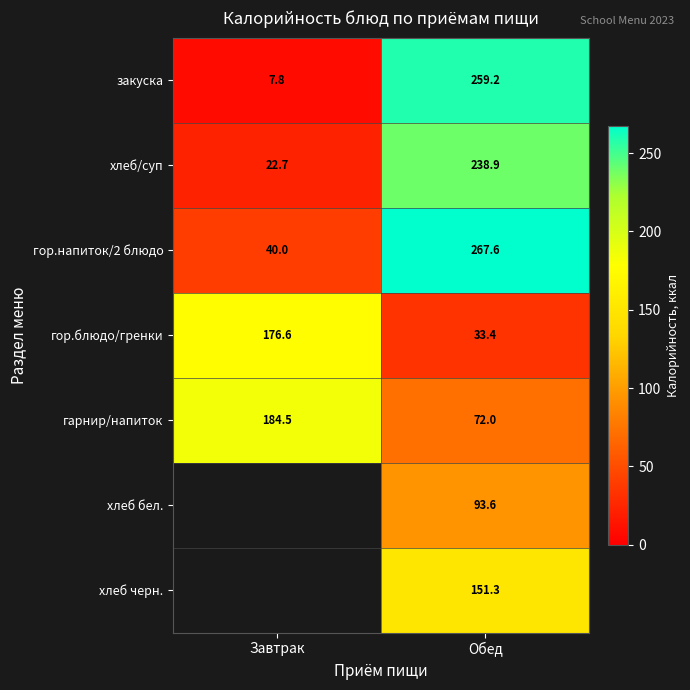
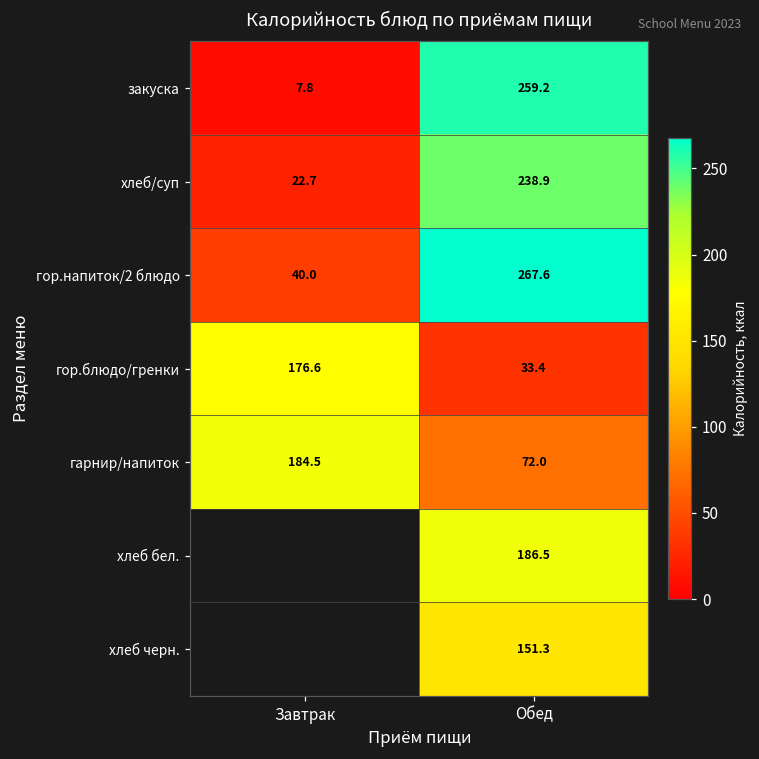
  {
    "закуска": {
      "Завтрак": 7.8,
      "Обед": 259.2
    },
    "хлеб/суп": {
      "Завтрак": 22.7,
      "Обед": 238.9
    },
    "гор.напиток/2 блюдо": {
      "Завтрак": 40.0,
      "Обед": 267.6
    },
    "гор.блюдо/гренки": {
      "Завтрак": 176.6,
      "Обед": 33.4
    },
    "гарнир/напиток": {
      "Завтрак": 184.5,
      "Обед": 72.0
    },
    "хлеб бел.": {
-     "Обед": 93.6
+     "Обед": 186.5
    },
    "хлеб черн.": {
      "Обед": 151.3
    }
  }
